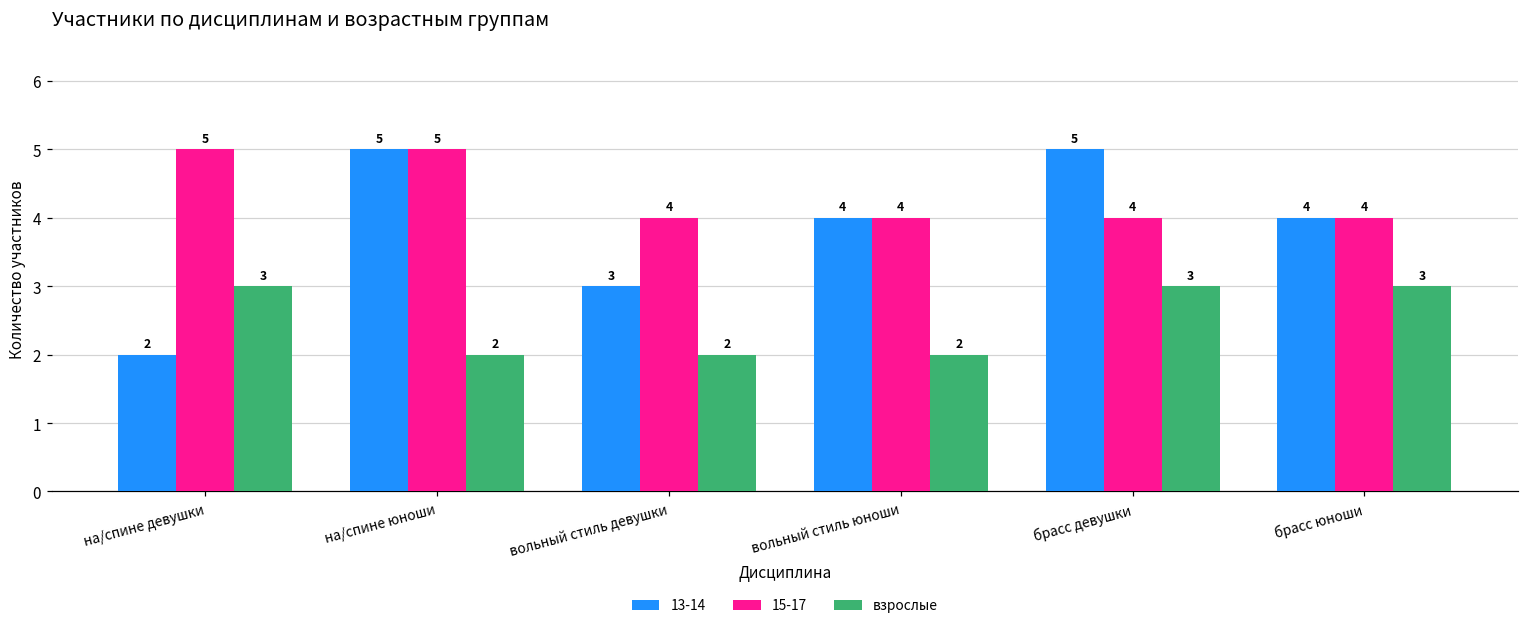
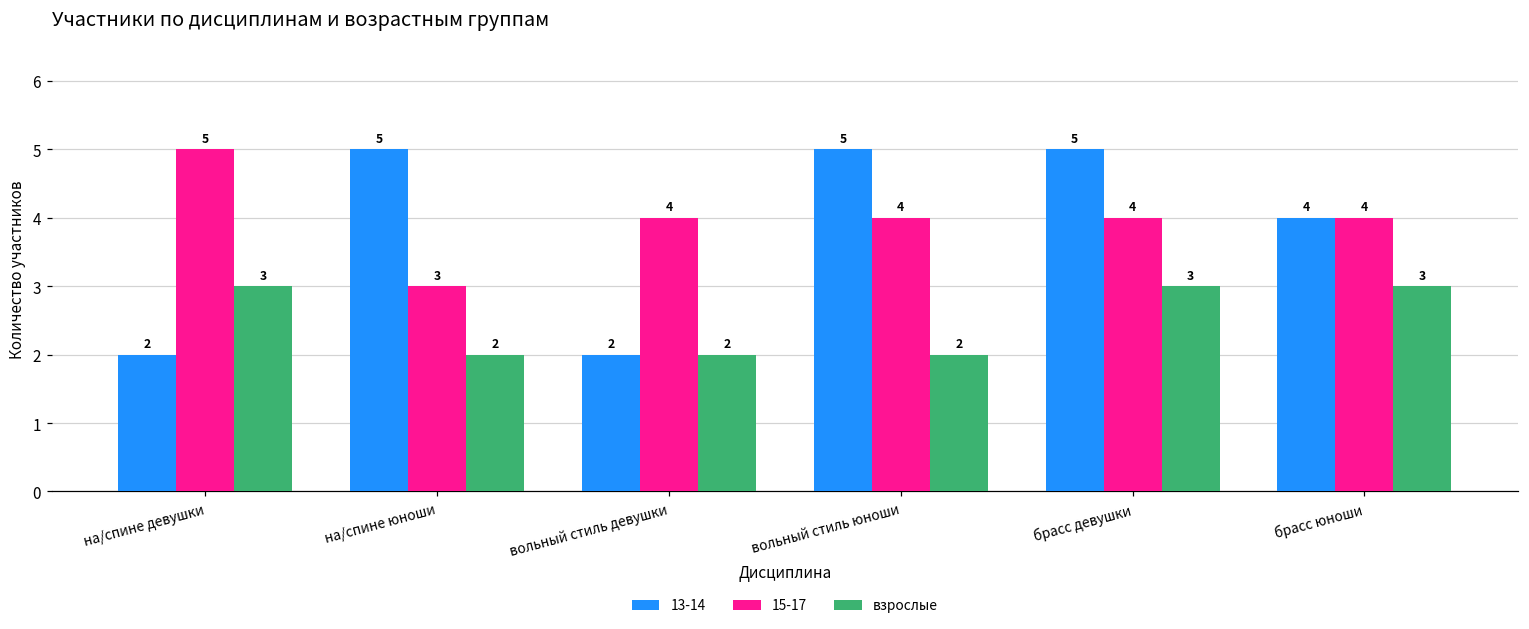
  {
    "13-14": {
      "на/спине девушки": 2,
      "на/спине юноши": 5,
-     "вольный стиль девушки": 3,
-     "вольный стиль юноши": 4,
+     "вольный стиль девушки": 2,
+     "вольный стиль юноши": 5,
      "брасс девушки": 5,
      "брасс юноши": 4
    },
    "15-17": {
      "на/спине девушки": 5,
-     "на/спине юноши": 5,
+     "на/спине юноши": 3,
      "вольный стиль девушки": 4,
      "вольный стиль юноши": 4,
      "брасс девушки": 4,
      "брасс юноши": 4
    },
    "взрослые": {
      "на/спине девушки": 3,
      "на/спине юноши": 2,
      "вольный стиль девушки": 2,
      "вольный стиль юноши": 2,
      "брасс девушки": 3,
      "брасс юноши": 3
    }
  }
